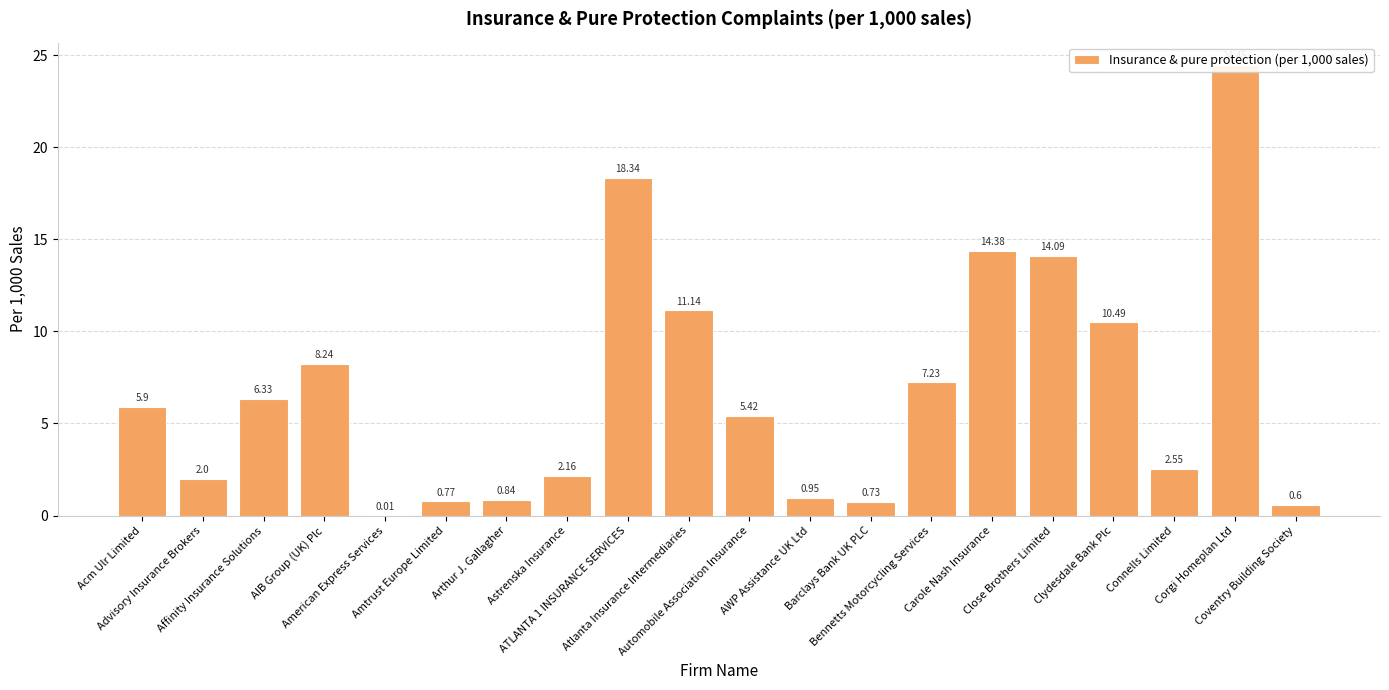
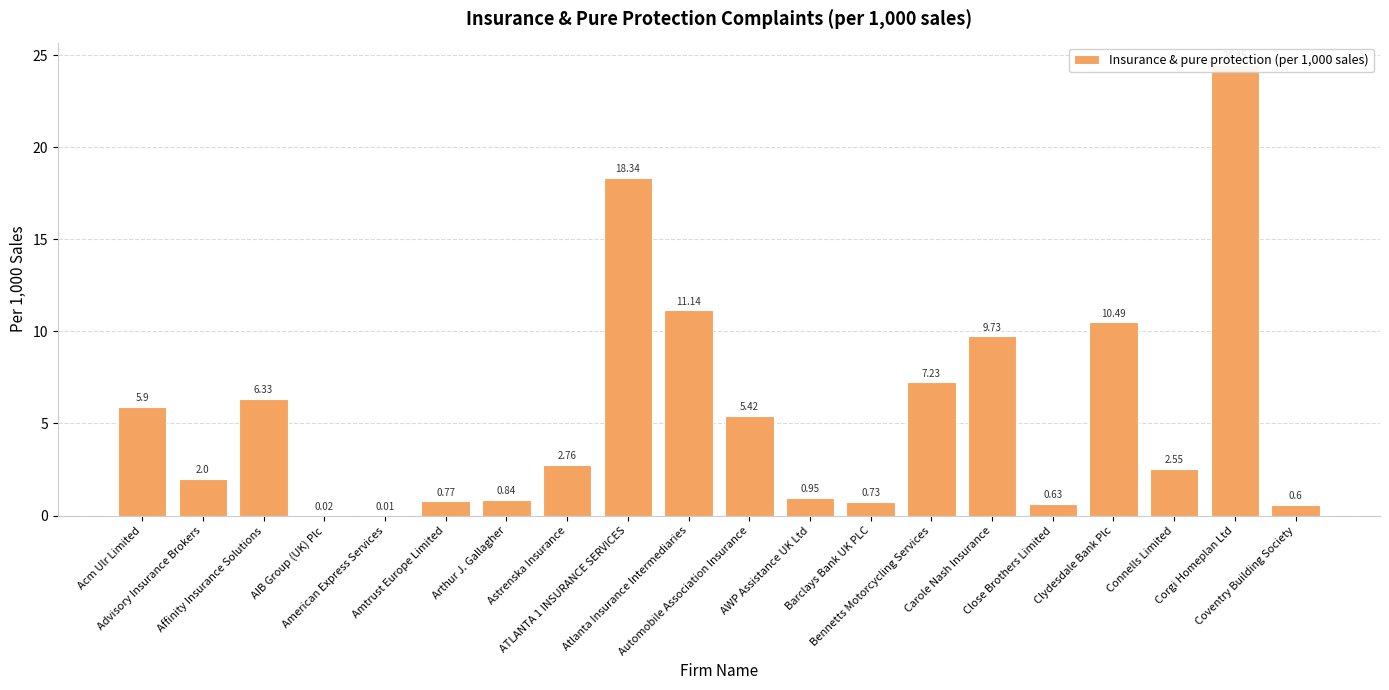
  {
    "Acm Ulr Limited": 5.9,
    "Advisory Insurance Brokers": 2.0,
    "Affinity Insurance Solutions": 6.33,
-   "AIB Group (UK) Plc": 8.24,
+   "AIB Group (UK) Plc": 0.02,
    "American Express Services": 0.01,
    "Amtrust Europe Limited": 0.77,
    "Arthur J. Gallagher": 0.84,
-   "Astrenska Insurance": 2.16,
+   "Astrenska Insurance": 2.76,
    "ATLANTA 1 INSURANCE SERVICES": 18.34,
    "Atlanta Insurance Intermediaries": 11.14,
    "Automobile Association Insurance": 5.42,
    "AWP Assistance UK Ltd": 0.95,
    "Barclays Bank UK PLC": 0.73,
    "Bennetts Motorcycling Services": 7.23,
-   "Carole Nash Insurance": 14.38,
-   "Close Brothers Limited": 14.09,
+   "Carole Nash Insurance": 9.73,
+   "Close Brothers Limited": 0.63,
    "Clydesdale Bank Plc": 10.49,
    "Connells Limited": 2.55,
    "Coventry Building Society": 0.6
  }
